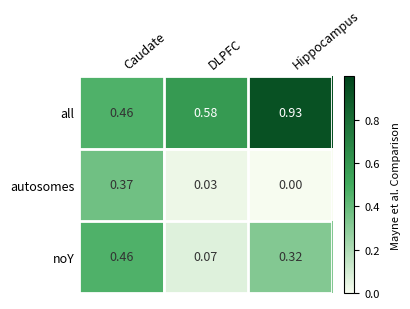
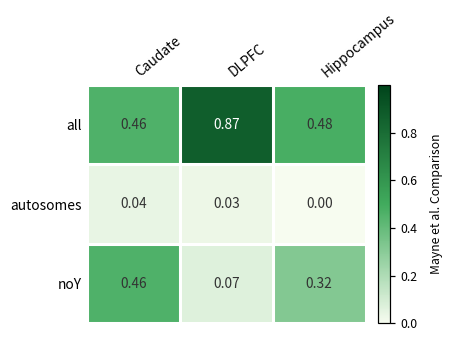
  {
    "all": {
      "Caudate": 0.46,
-     "DLPFC": 0.58,
-     "Hippocampus": 0.93
+     "DLPFC": 0.87,
+     "Hippocampus": 0.48
    },
    "autosomes": {
-     "Caudate": 0.37,
+     "Caudate": 0.04,
      "DLPFC": 0.03,
      "Hippocampus": 0.00
    },
    "noY": {
      "Caudate": 0.46,
      "DLPFC": 0.07,
      "Hippocampus": 0.32
    }
  }
